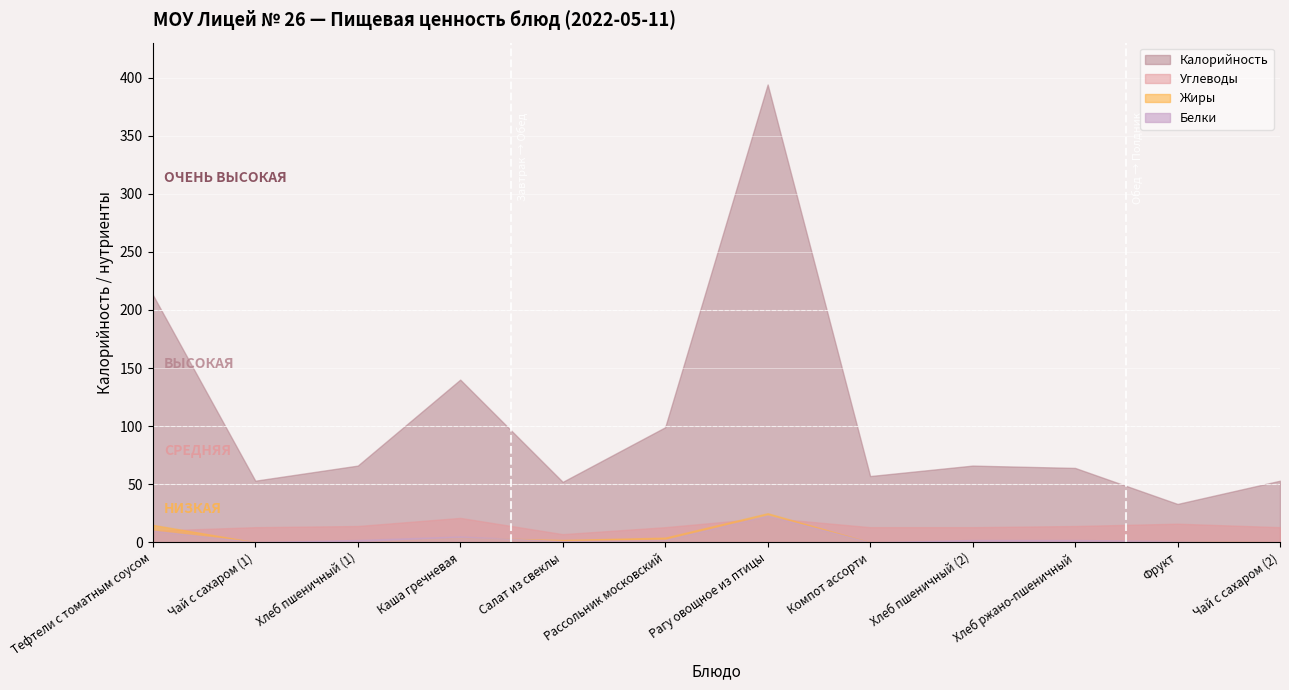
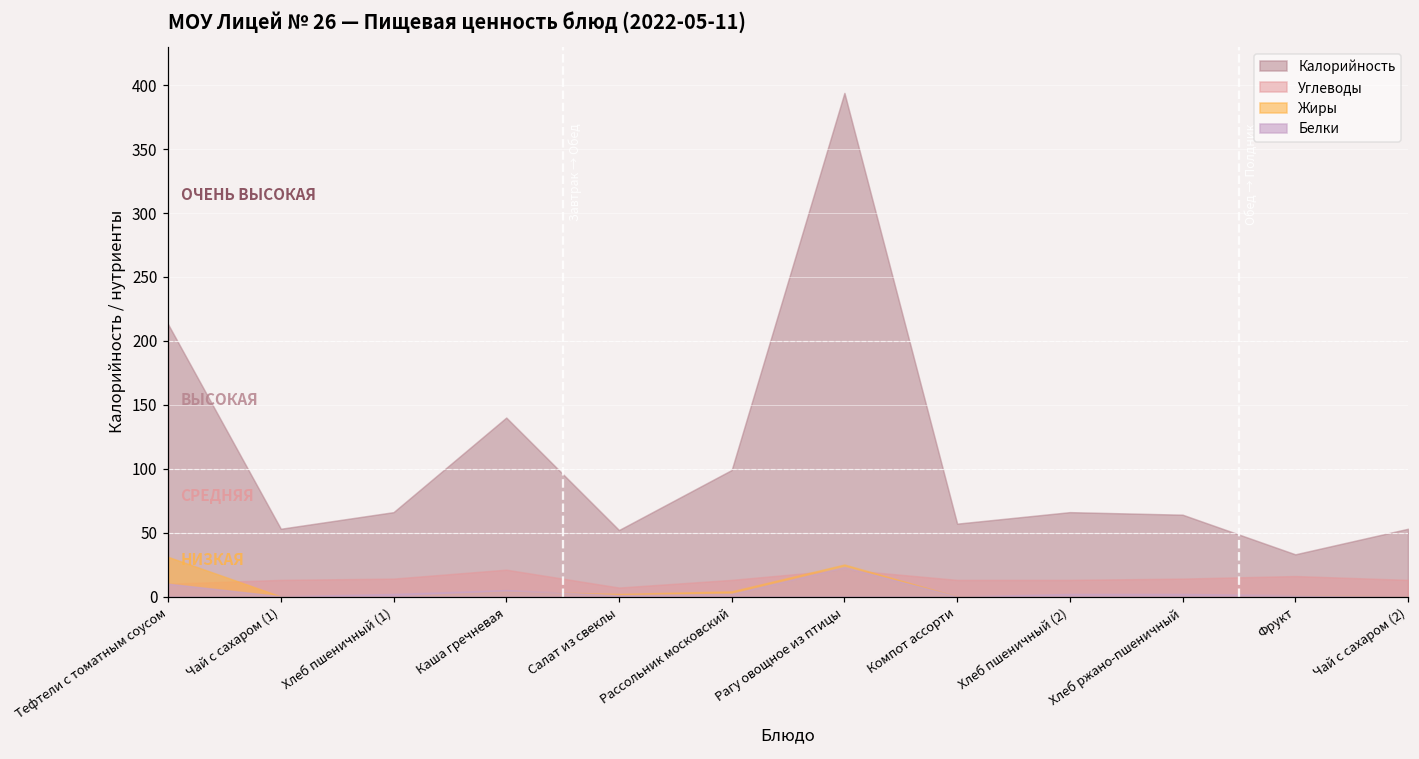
  {
    "Жиры": {
-     "Тефтели с томатным соусом": 15
+     "Тефтели с томатным соусом": 31
    }
  }
